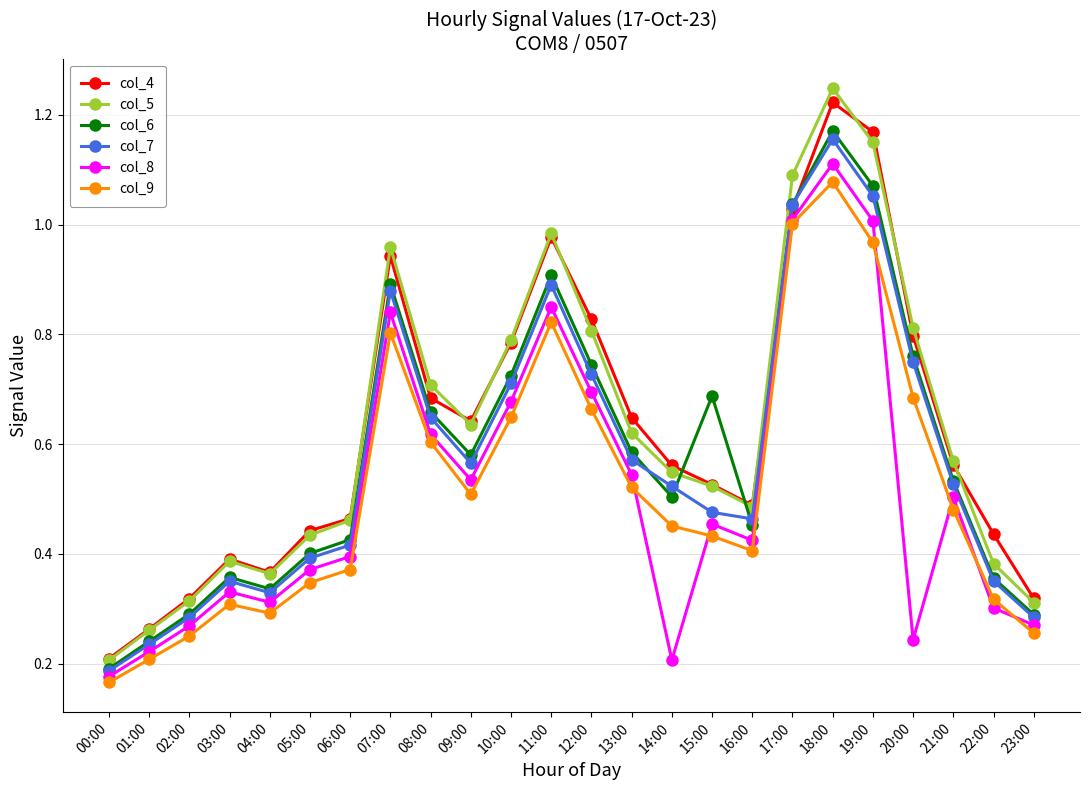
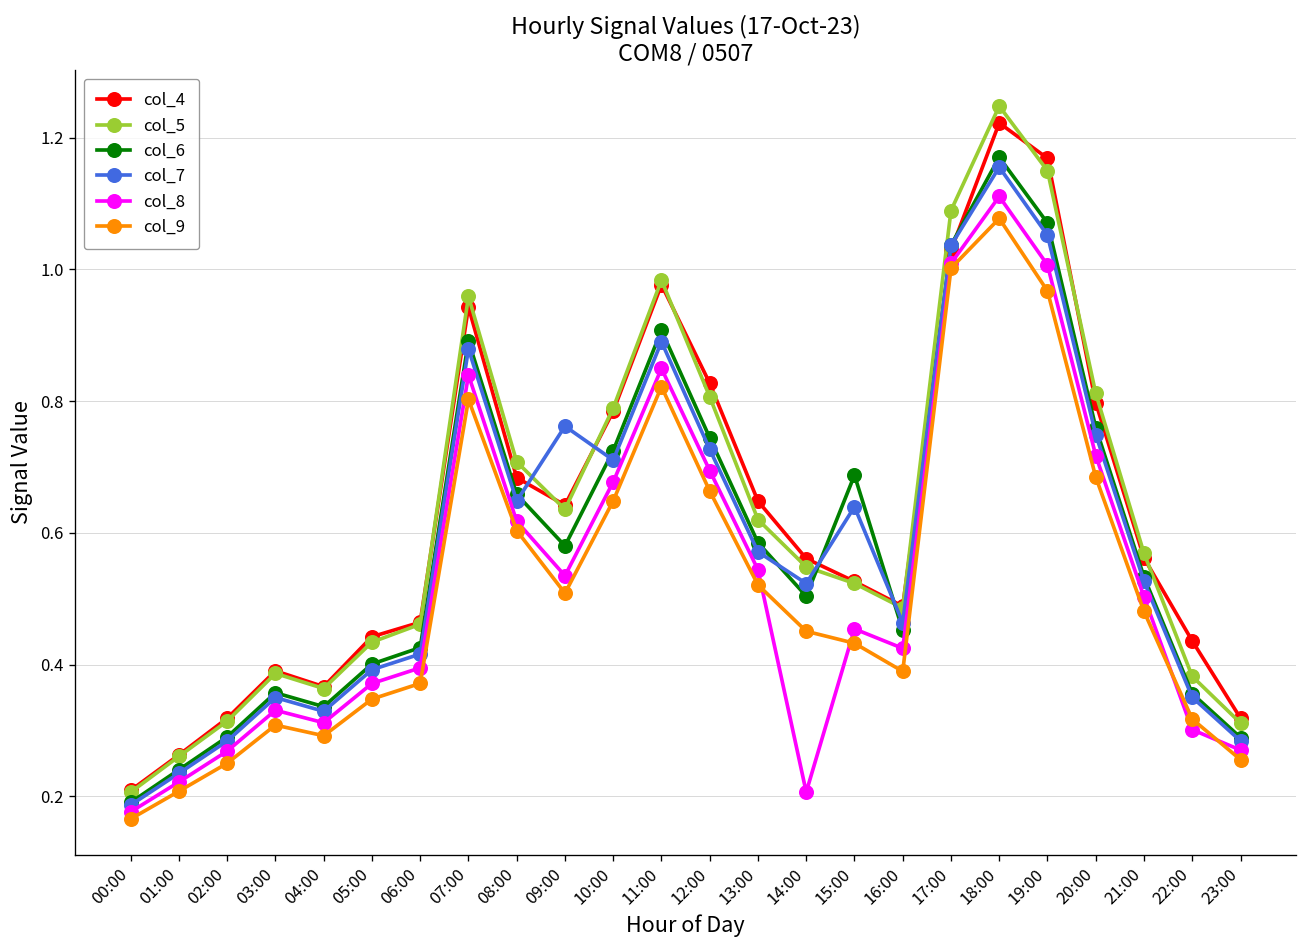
  {
    "col_4": {
      "05:00": 0.44,
      "07:00": 0.94,
      "08:00": 0.68,
      "09:00": 0.64,
      "10:00": 0.78,
      "11:00": 0.98,
      "12:00": 0.83,
      "13:00": 0.65,
      "14:00": 0.56,
      "17:00": 1.03,
      "18:00": 1.22,
      "19:00": 1.17,
      "20:00": 0.80,
      "21:00": 0.56,
      "22:00": 0.44,
      "23:00": 0.32
    },
    "col_5": {
      "05:00": 0.43,
      "07:00": 0.96,
      "08:00": 0.71,
      "09:00": 0.64,
      "10:00": 0.79,
      "11:00": 0.98,
      "12:00": 0.81,
      "13:00": 0.62,
      "14:00": 0.55,
      "17:00": 1.09,
      "18:00": 1.25,
      "19:00": 1.15,
      "20:00": 0.81,
      "21:00": 0.57,
      "22:00": 0.38,
      "23:00": 0.31
    },
    "col_6": {
      "01:00": 0.24,
      "02:00": 0.29,
      "03:00": 0.36,
      "04:00": 0.34,
      "05:00": 0.40,
      "06:00": 0.43,
      "07:00": 0.89,
      "08:00": 0.66,
      "09:00": 0.58,
      "10:00": 0.72,
      "11:00": 0.91,
      "12:00": 0.74,
      "13:00": 0.59,
      "14:00": 0.50,
      "15:00": 0.69,
      "16:00": 0.45,
      "18:00": 1.17,
      "19:00": 1.07,
      "20:00": 0.76,
      "21:00": 0.53,
      "22:00": 0.36,
      "23:00": 0.29
    },
    "col_7": {
      "01:00": 0.23,
      "02:00": 0.28,
      "03:00": 0.35,
      "04:00": 0.33,
      "05:00": 0.39,
      "06:00": 0.42,
      "07:00": 0.88,
      "08:00": 0.65,
-     "09:00": 0.57,
+     "09:00": 0.76,
      "10:00": 0.71,
      "11:00": 0.89,
      "12:00": 0.73,
      "13:00": 0.57,
      "14:00": 0.52,
-     "15:00": 0.48,
+     "15:00": 0.64,
      "16:00": 0.46,
      "18:00": 1.16,
      "19:00": 1.05,
      "20:00": 0.75,
      "21:00": 0.53,
      "22:00": 0.35,
      "23:00": 0.28
    },
    "col_8": {
      "00:00": 0.18,
      "01:00": 0.22,
      "02:00": 0.27,
      "03:00": 0.33,
      "04:00": 0.31,
      "05:00": 0.37,
      "06:00": 0.40,
      "07:00": 0.84,
      "08:00": 0.62,
      "09:00": 0.53,
      "10:00": 0.68,
      "11:00": 0.85,
      "12:00": 0.69,
      "13:00": 0.54,
      "14:00": 0.21,
      "15:00": 0.45,
      "16:00": 0.42,
      "17:00": 1.01,
      "18:00": 1.11,
      "19:00": 1.01,
-     "20:00": 0.24,
+     "20:00": 0.72,
      "21:00": 0.50,
      "22:00": 0.30,
      "23:00": 0.27
    },
    "col_9": {
      "00:00": 0.17,
      "01:00": 0.21,
      "02:00": 0.25,
      "03:00": 0.31,
      "04:00": 0.29,
      "05:00": 0.35,
      "06:00": 0.37,
      "07:00": 0.80,
      "08:00": 0.60,
      "09:00": 0.51,
      "10:00": 0.65,
      "11:00": 0.82,
      "12:00": 0.66,
      "13:00": 0.52,
      "14:00": 0.45,
      "15:00": 0.43,
-     "16:00": 0.41,
+     "16:00": 0.39,
      "17:00": 1.00,
      "18:00": 1.08,
      "19:00": 0.97,
      "20:00": 0.68,
      "21:00": 0.48,
      "22:00": 0.32,
      "23:00": 0.26
    }
  }
